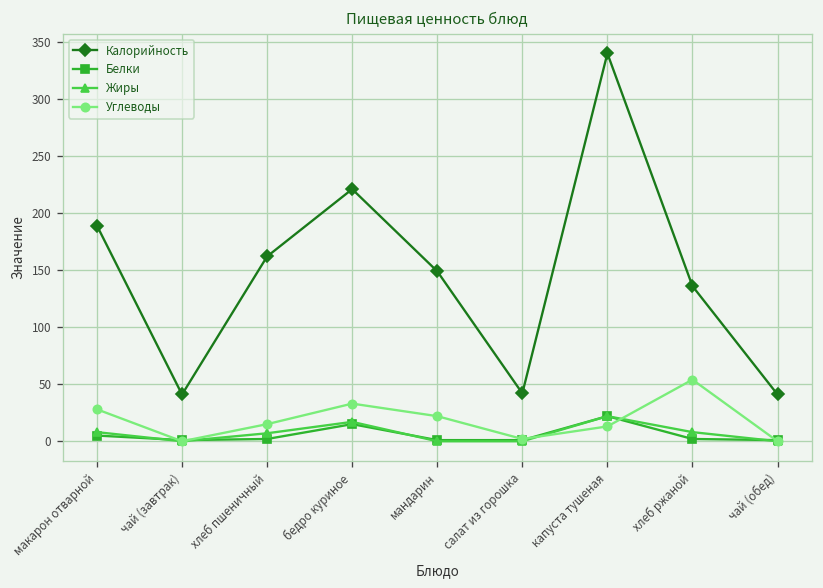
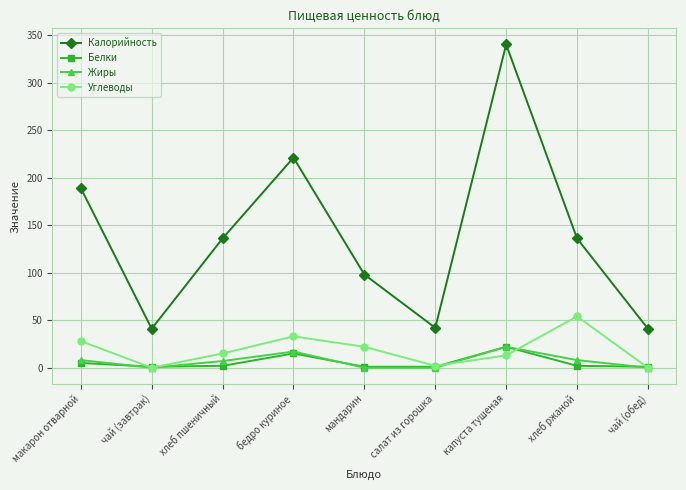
  {
    "Калорийность": {
      "макарон отварной": 190,
      "чай (завтрак)": 40,
-     "хлеб пшеничный": 160,
+     "хлеб пшеничный": 140,
      "бедро куриное": 220,
-     "мандарин": 150,
+     "мандарин": 100,
      "салат из горошка": 40,
      "капуста тушеная": 340,
      "хлеб ржаной": 140,
      "чай (обед)": 40
    },
    "Углеводы": {
      "макарон отварной": 30,
      "хлеб пшеничный": 20,
      "бедро куриное": 30,
      "мандарин": 20,
      "капуста тушеная": 10,
      "хлеб ржаной": 50
    }
  }
